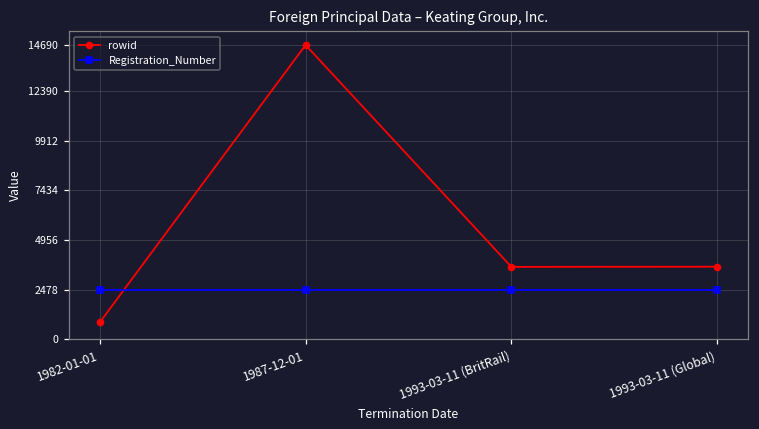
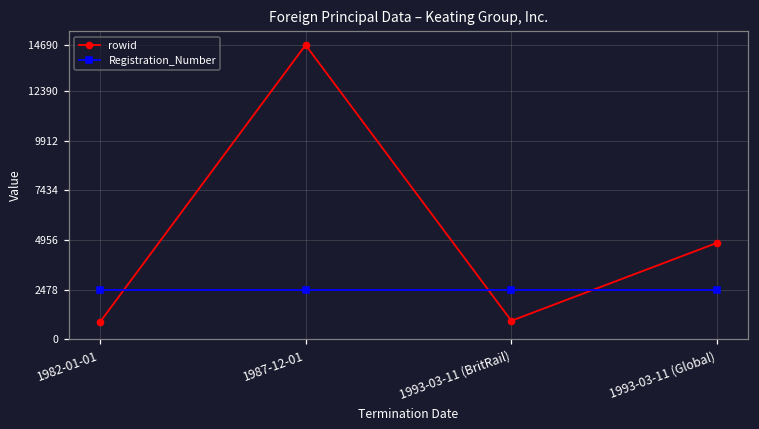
  {
    "rowid": {
      "1982-01-01": 800,
      "1987-12-01": 14700,
-     "1993-03-11 (BritRail)": 3600,
-     "1993-03-11 (Global)": 3600
+     "1993-03-11 (BritRail)": 900,
+     "1993-03-11 (Global)": 4800
    },
    "Registration_Number": {
      "1982-01-01": 2500,
      "1987-12-01": 2500,
      "1993-03-11 (BritRail)": 2500,
      "1993-03-11 (Global)": 2500
    }
  }
